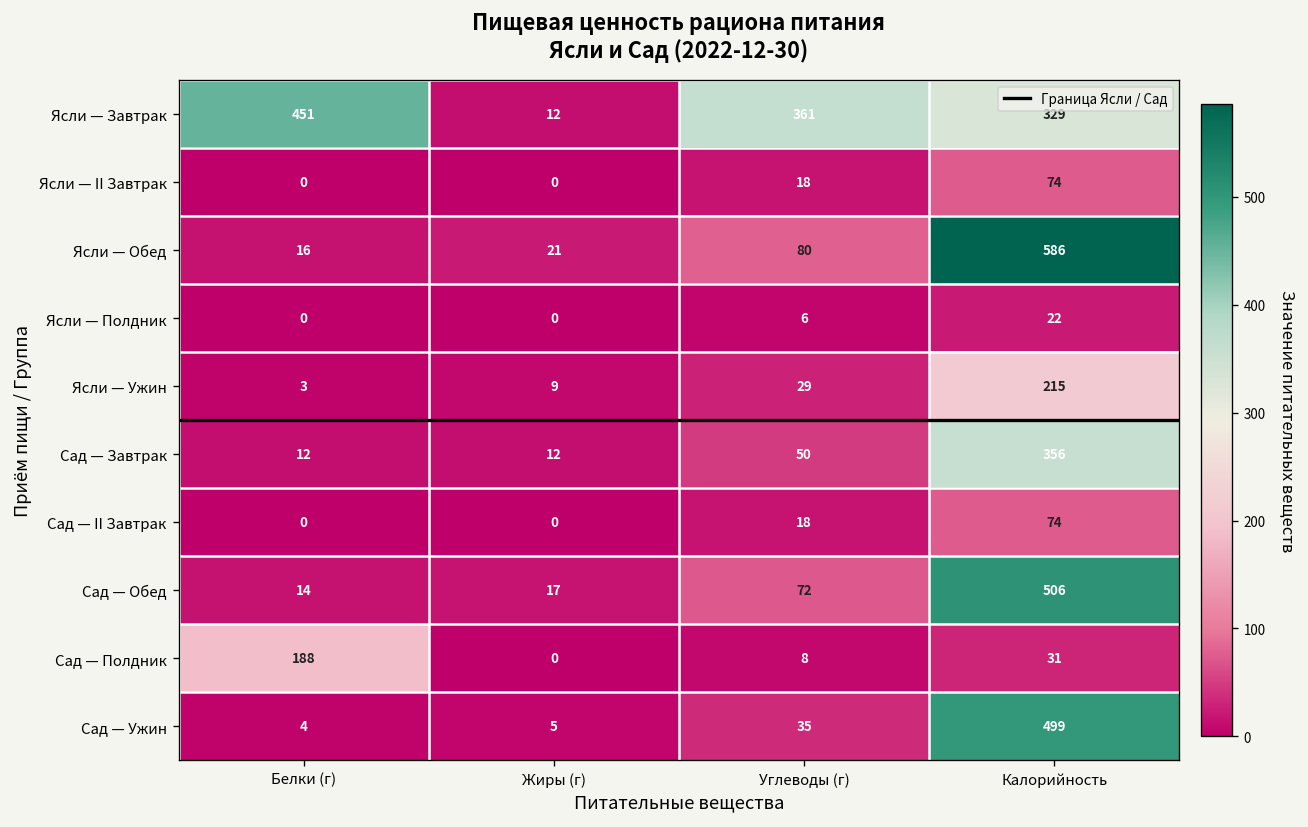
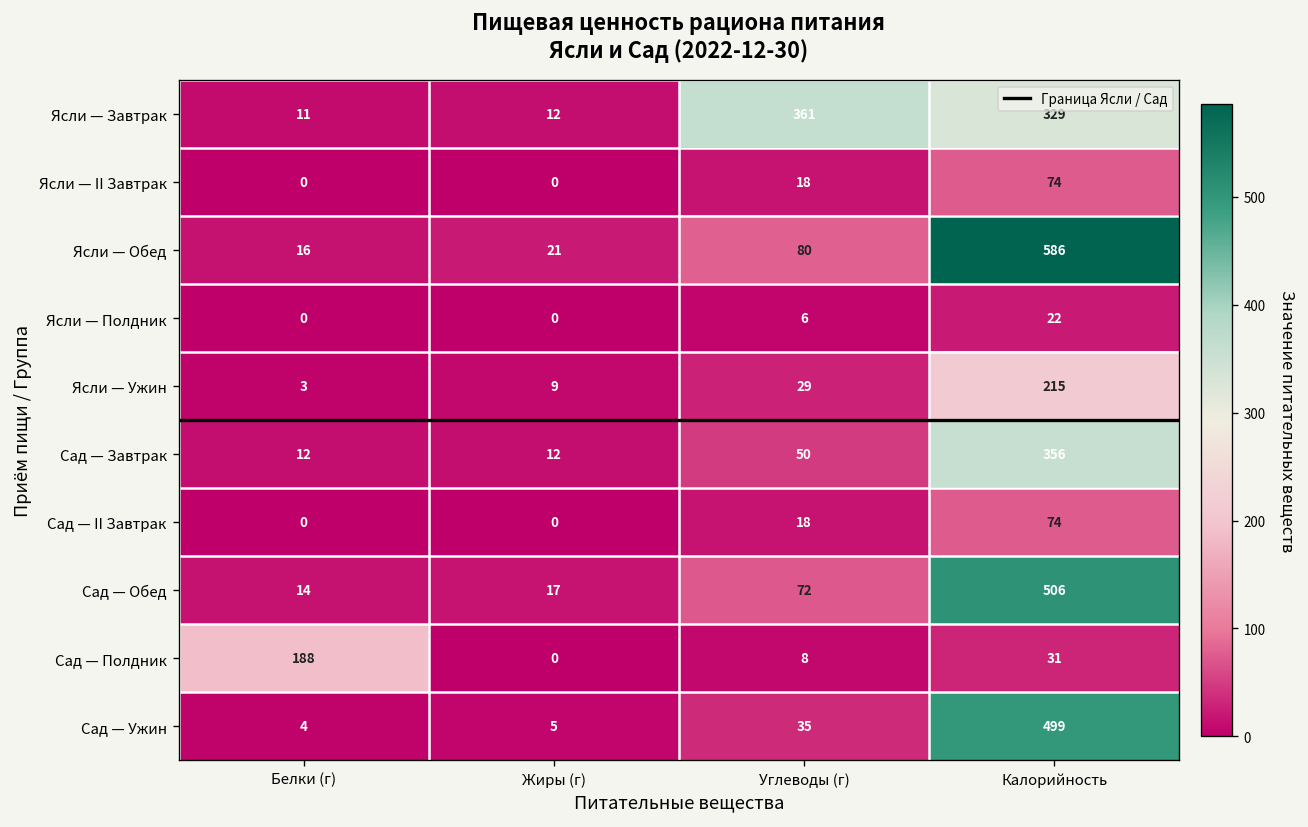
  {
    "Ясли — Завтрак": {
-     "Белки (г)": 451,
+     "Белки (г)": 11,
      "Жиры (г)": 12,
      "Углеводы (г)": 361
    },
    "Ясли — II Завтрак": {
      "Белки (г)": 0,
      "Жиры (г)": 0,
      "Углеводы (г)": 18,
      "Калорийность": 74
    },
    "Ясли — Обед": {
      "Белки (г)": 16,
      "Жиры (г)": 21,
      "Углеводы (г)": 80,
      "Калорийность": 586
    },
    "Ясли — Полдник": {
      "Белки (г)": 0,
      "Жиры (г)": 0,
      "Углеводы (г)": 6,
      "Калорийность": 22
    },
    "Ясли — Ужин": {
      "Белки (г)": 3,
      "Жиры (г)": 9,
      "Углеводы (г)": 29,
      "Калорийность": 215
    },
    "Сад — Завтрак": {
      "Белки (г)": 12,
      "Жиры (г)": 12,
      "Углеводы (г)": 50,
      "Калорийность": 356
    },
    "Сад — II Завтрак": {
      "Белки (г)": 0,
      "Жиры (г)": 0,
      "Углеводы (г)": 18,
      "Калорийность": 74
    },
    "Сад — Обед": {
      "Белки (г)": 14,
      "Жиры (г)": 17,
      "Углеводы (г)": 72,
      "Калорийность": 506
    },
    "Сад — Полдник": {
      "Белки (г)": 188,
      "Жиры (г)": 0,
      "Углеводы (г)": 8,
      "Калорийность": 31
    },
    "Сад — Ужин": {
      "Белки (г)": 4,
      "Жиры (г)": 5,
      "Углеводы (г)": 35,
      "Калорийность": 499
    }
  }
